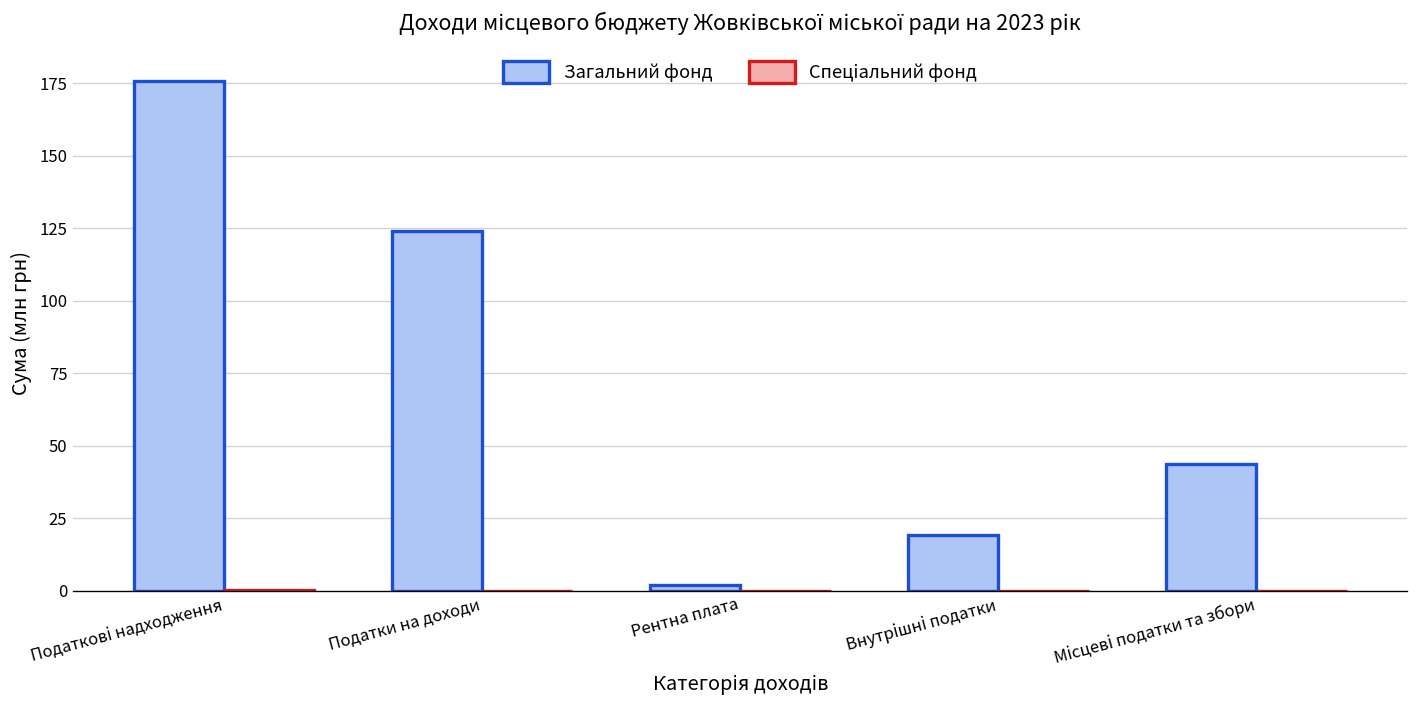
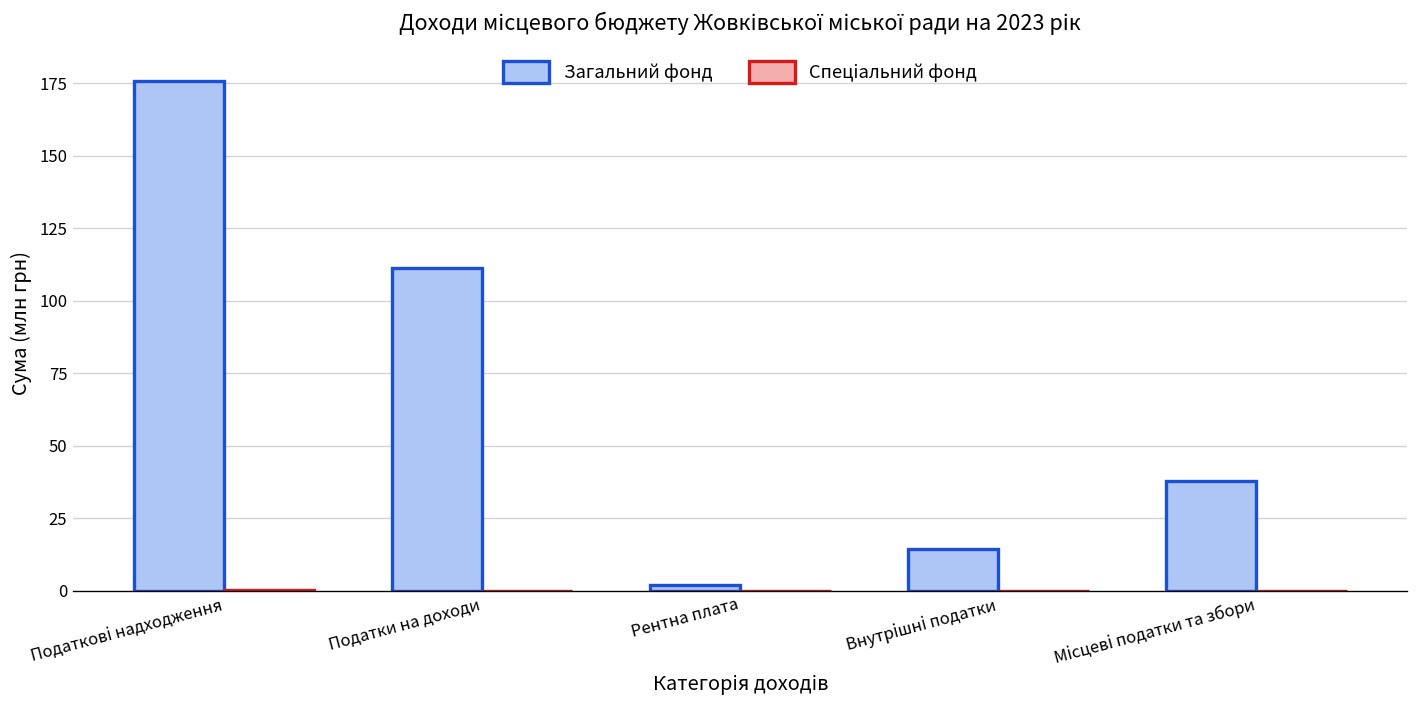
  {
    "Загальний фонд": {
      "Податкові надходження": 176,
-     "Податки на доходи": 124,
+     "Податки на доходи": 111,
      "Рентна плата": 2,
-     "Внутрішні податки": 19,
-     "Місцеві податки та збори": 44
+     "Внутрішні податки": 14,
+     "Місцеві податки та збори": 38
    },
    "Спеціальний фонд": {
      "Податки на доходи": 0,
      "Рентна плата": 0,
      "Внутрішні податки": 0,
      "Місцеві податки та збори": 0
    }
  }
